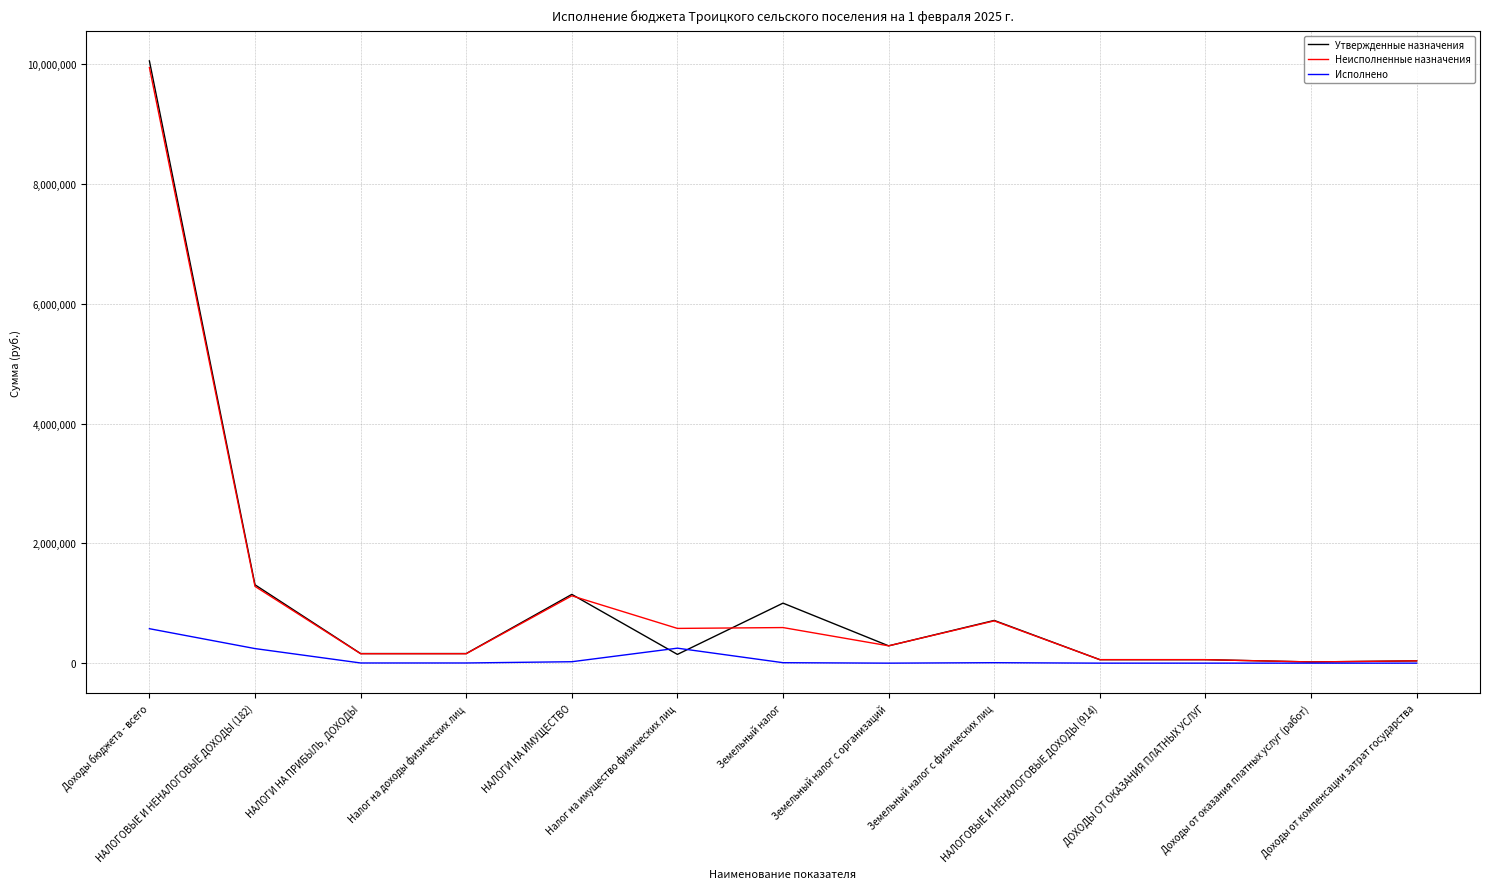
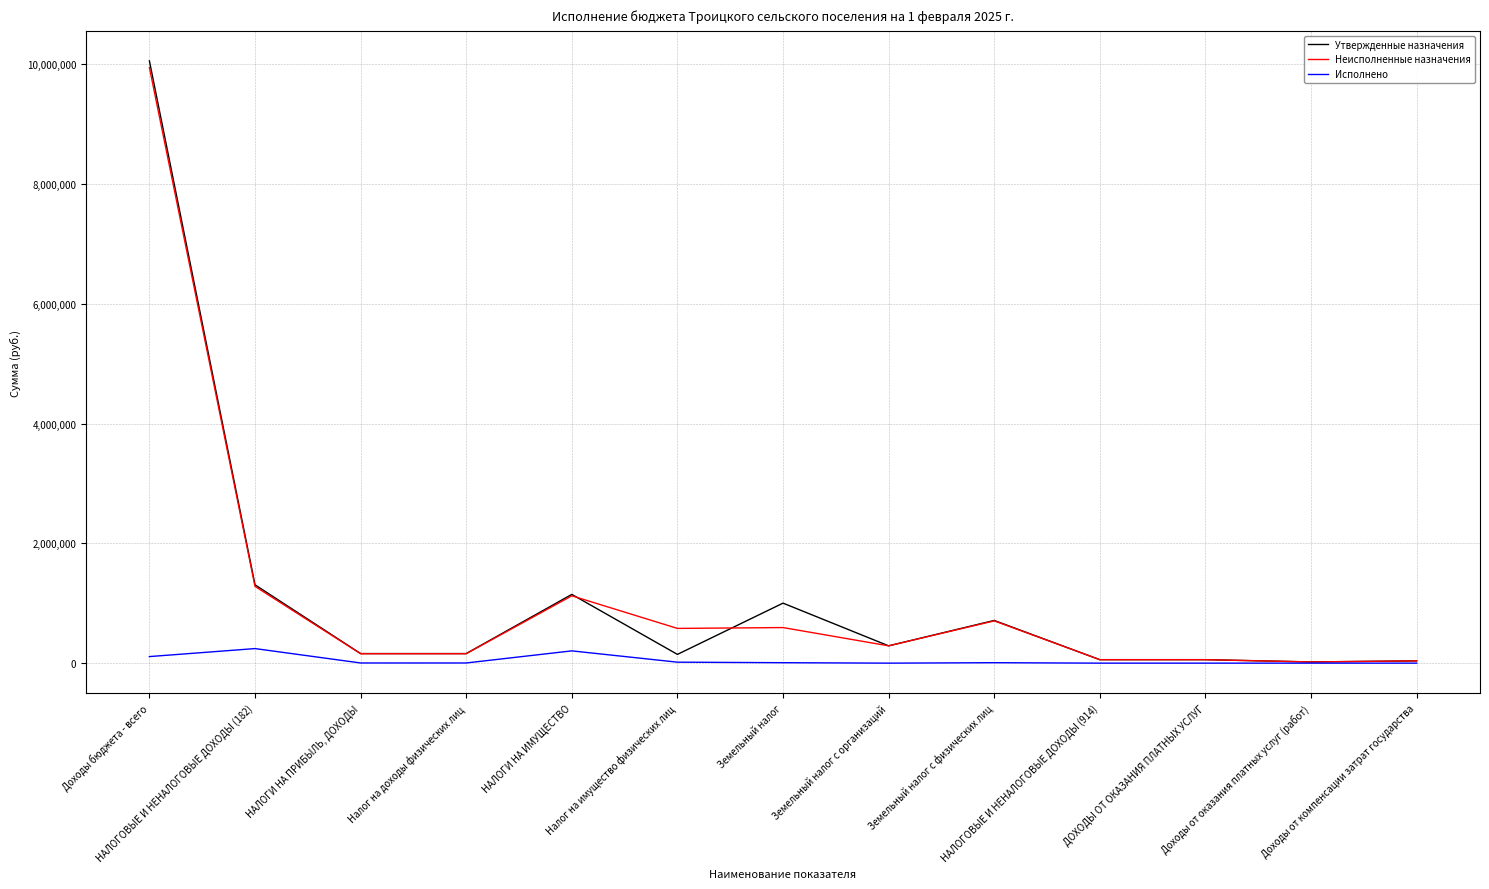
  {
    "Утвержденные назначения": {
      "Доходы бюджета - всего": "10,100,000",
      "Налог на имущество физических лиц": "100,000",
      "Земельный налог": "1,000,000"
    },
    "Неисполненные назначения": {
      "Доходы бюджета - всего": "9,900,000",
      "Налог на имущество физических лиц": "600,000",
      "Земельный налог": "600,000"
    },
    "Исполнено": {
-     "Доходы бюджета - всего": "600,000",
+     "Доходы бюджета - всего": "100,000",
      "НАЛОГОВЫЕ И НЕНАЛОГОВЫЕ ДОХОДЫ (182)": "200,000",
      "НАЛОГИ НА ПРИБЫЛЬ, ДОХОДЫ": "0",
      "Налог на доходы физических лиц": "0",
-     "НАЛОГИ НА ИМУЩЕСТВО": "0",
-     "Налог на имущество физических лиц": "200,000",
+     "НАЛОГИ НА ИМУЩЕСТВО": "200,000",
+     "Налог на имущество физических лиц": "0",
      "Земельный налог": "0",
      "Земельный налог с организаций": "0",
      "Земельный налог с физических лиц": "0",
      "НАЛОГОВЫЕ И НЕНАЛОГОВЫЕ ДОХОДЫ (914)": "0",
      "ДОХОДЫ ОТ ОКАЗАНИЯ ПЛАТНЫХ УСЛУГ": "0"
    }
  }
